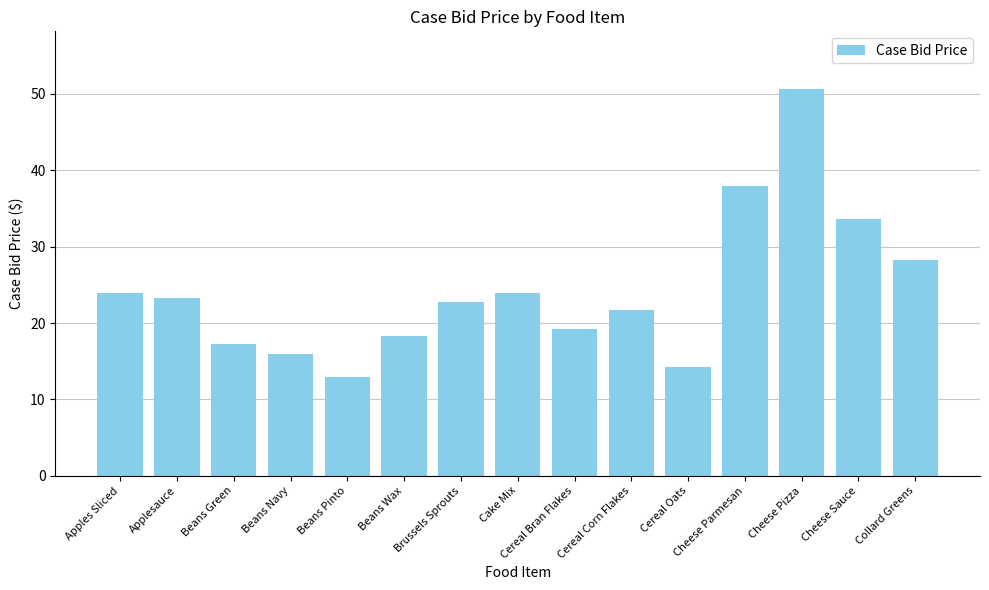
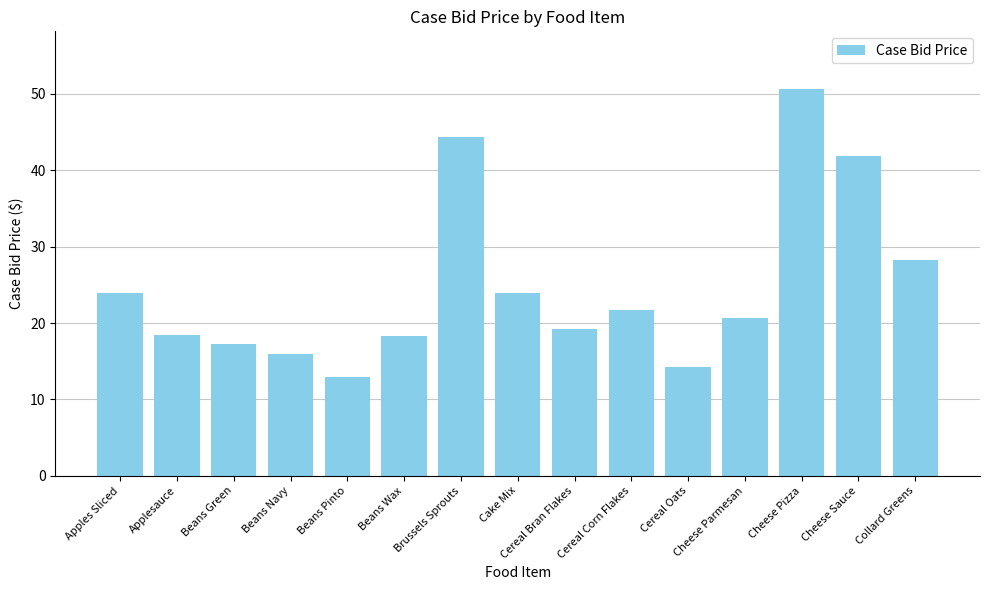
  {
    "Apples Sliced": 24,
-   "Applesauce": 23,
+   "Applesauce": 18,
    "Beans Green": 17,
    "Beans Navy": 16,
    "Beans Pinto": 13,
    "Beans Wax": 18,
-   "Brussels Sprouts": 23,
+   "Brussels Sprouts": 44,
    "Cake Mix": 24,
    "Cereal Bran Flakes": 19,
    "Cereal Corn Flakes": 22,
    "Cereal Oats": 14,
-   "Cheese Parmesan": 38,
+   "Cheese Parmesan": 21,
    "Cheese Pizza": 51,
-   "Cheese Sauce": 34,
+   "Cheese Sauce": 42,
    "Collard Greens": 28
  }
